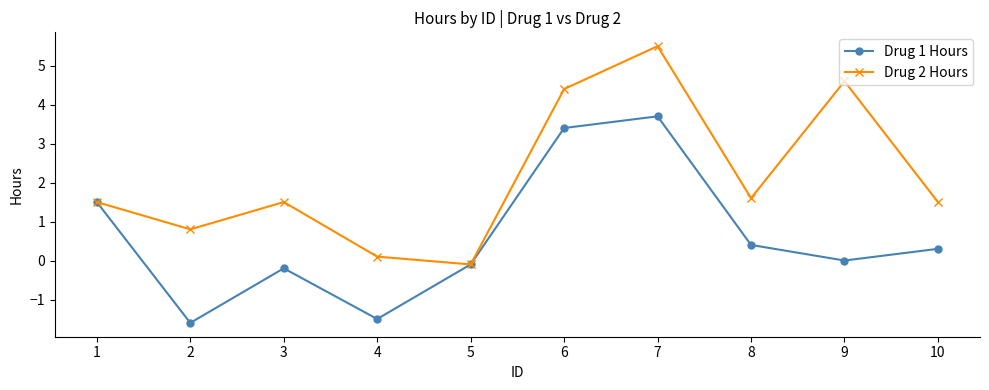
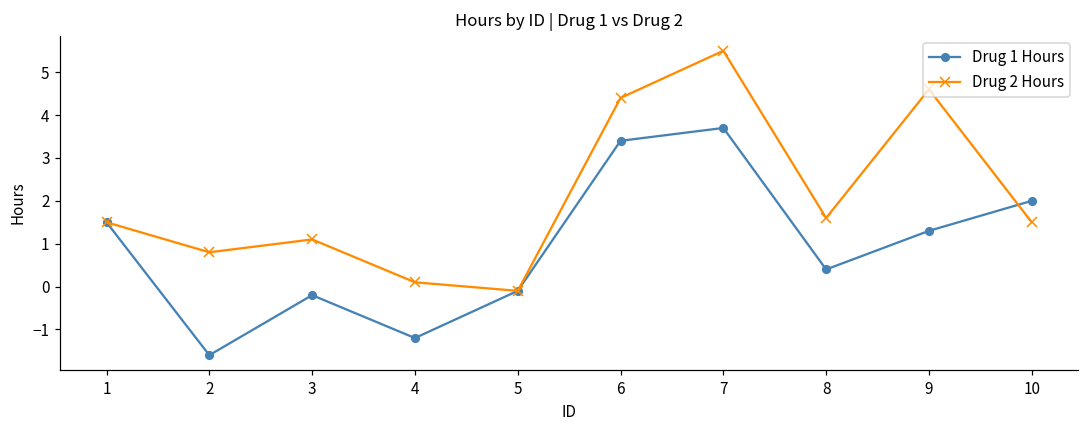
  {
    "Drug 1 Hours": {
      "2": -1.6,
      "3": -0.2,
-     "4": -1.5,
+     "4": -1.2,
      "6": 3.4,
      "7": 3.7,
      "8": 0.4,
-     "9": 0.0,
-     "10": 0.3
+     "9": 1.3,
+     "10": 2.0
    },
    "Drug 2 Hours": {
      "2": 0.8,
-     "3": 1.5,
+     "3": 1.1,
      "4": 0.1,
      "6": 4.4,
      "7": 5.5,
      "8": 1.6,
      "10": 1.5
    }
  }
